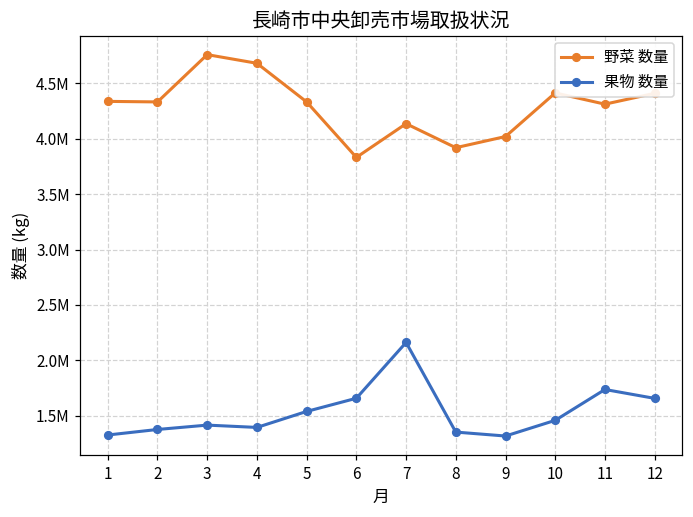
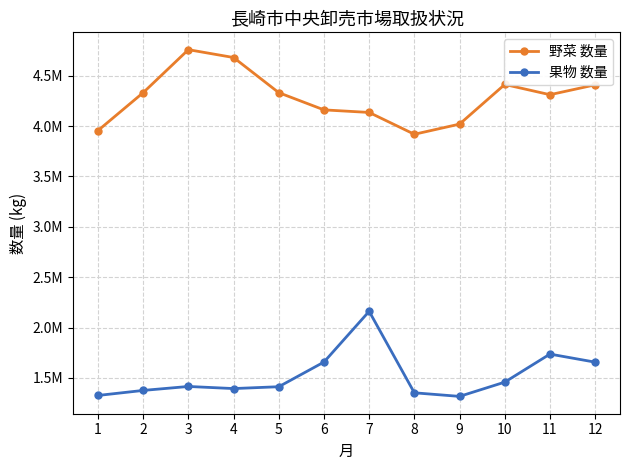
  {
    "野菜 数量": {
-     "1": 4340000,
+     "1": 3960000,
      "2": 4330000,
      "3": 4760000,
      "4": 4680000,
      "5": 4330000,
-     "6": 3830000,
+     "6": 4160000,
      "7": 4130000,
      "8": 3920000,
      "9": 4020000,
      "11": 4310000
    },
    "果物 数量": {
      "1": 1330000,
      "2": 1380000,
      "3": 1420000,
      "4": 1400000,
-     "5": 1540000,
+     "5": 1410000,
      "6": 1660000,
      "7": 2160000,
      "8": 1350000,
      "9": 1320000,
      "10": 1460000,
      "11": 1740000,
      "12": 1660000
    }
  }
